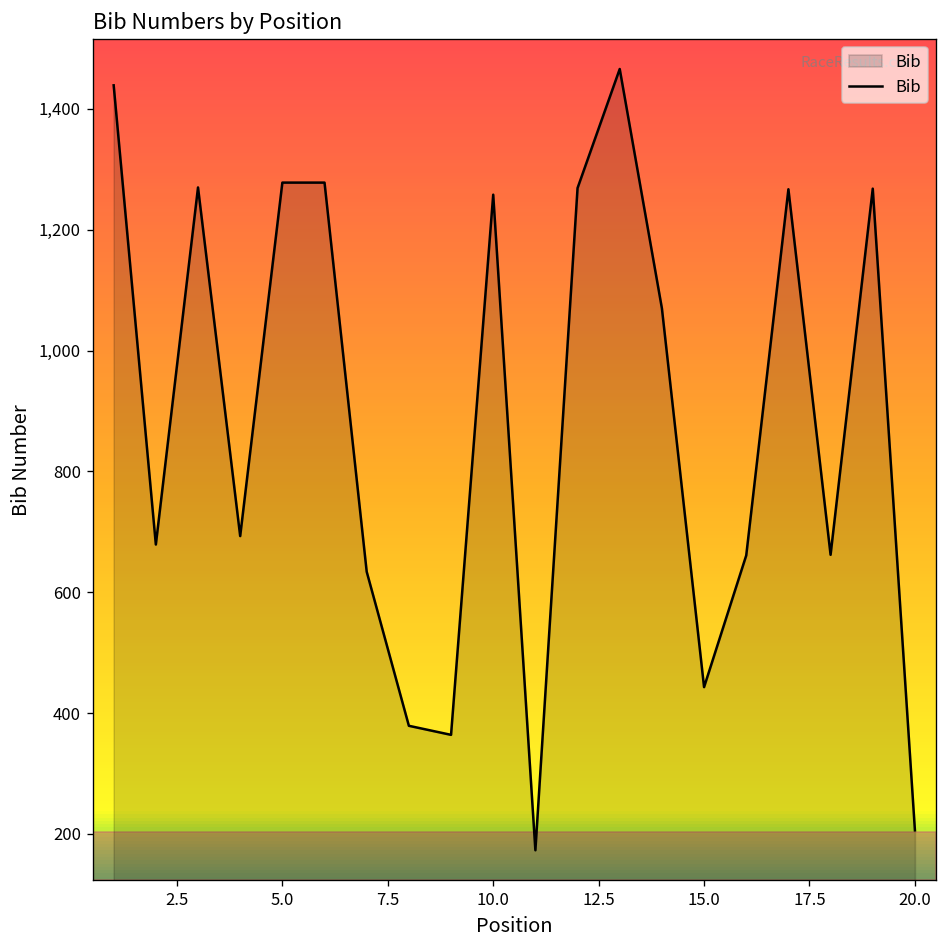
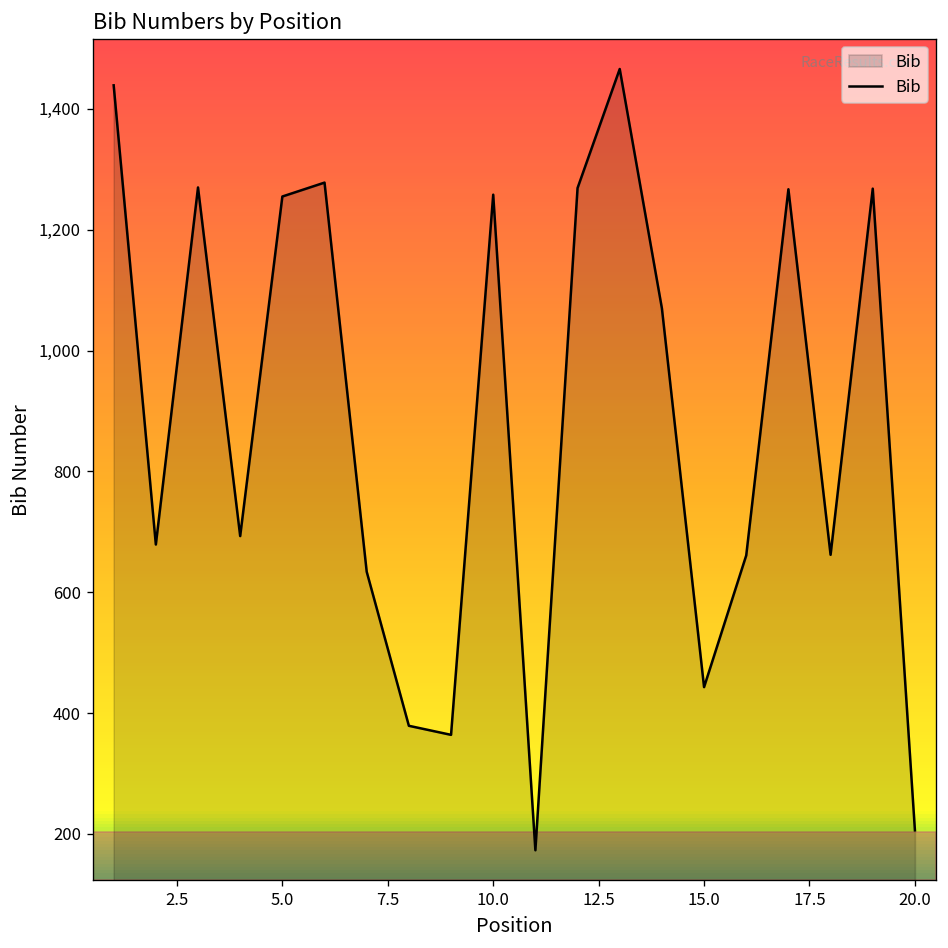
  {
-   "5.0": "1,280",
+   "5.0": "1,260",
    "10.0": "1,260",
    "15.0": "440",
    "20.0": "210"
  }
